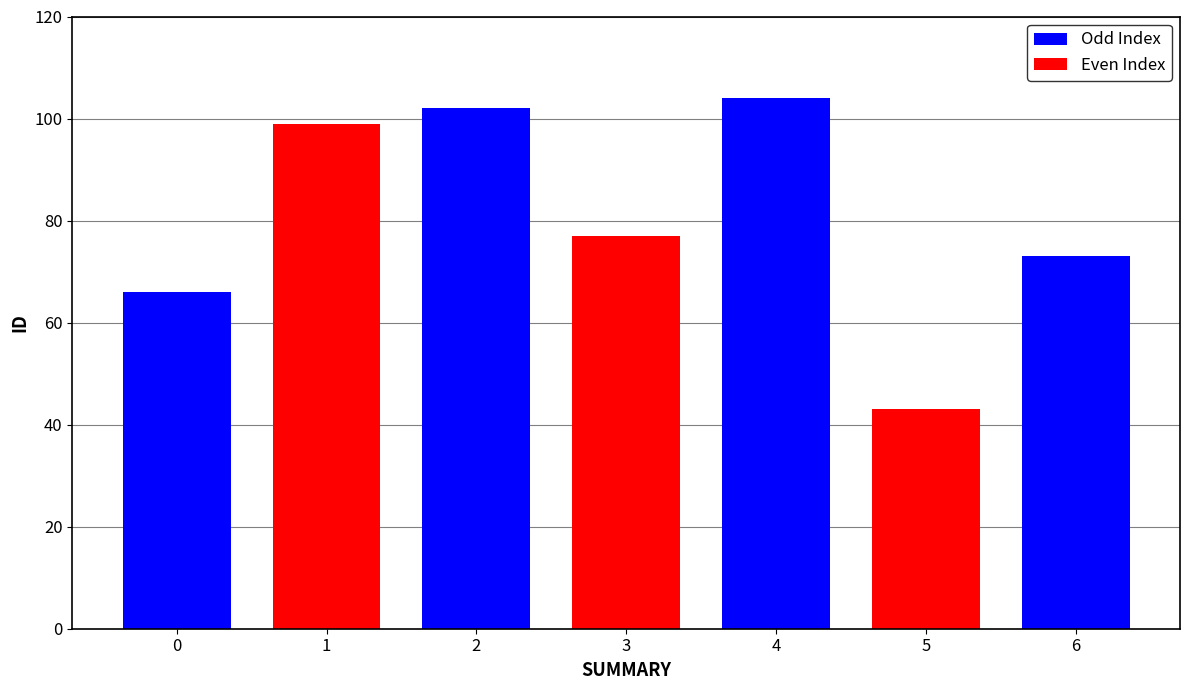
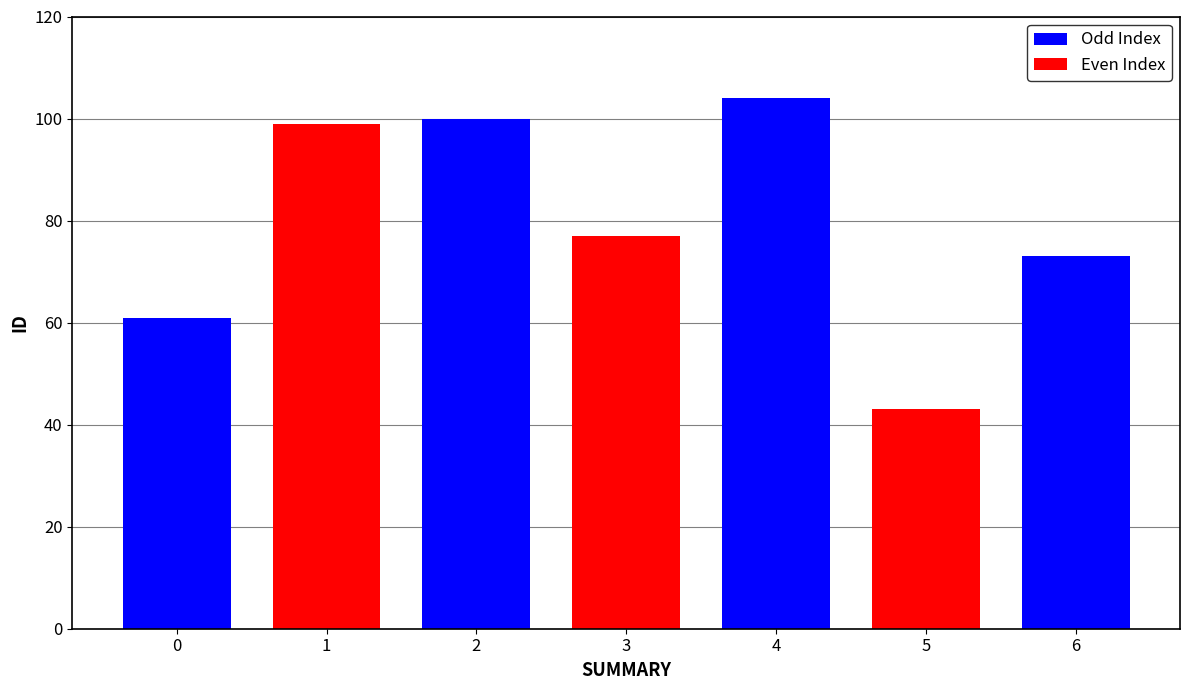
  {
-   "0": 66,
+   "0": 61,
    "1": 99,
-   "2": 102,
+   "2": 100,
    "3": 77,
    "4": 104,
    "5": 43,
    "6": 73
  }
